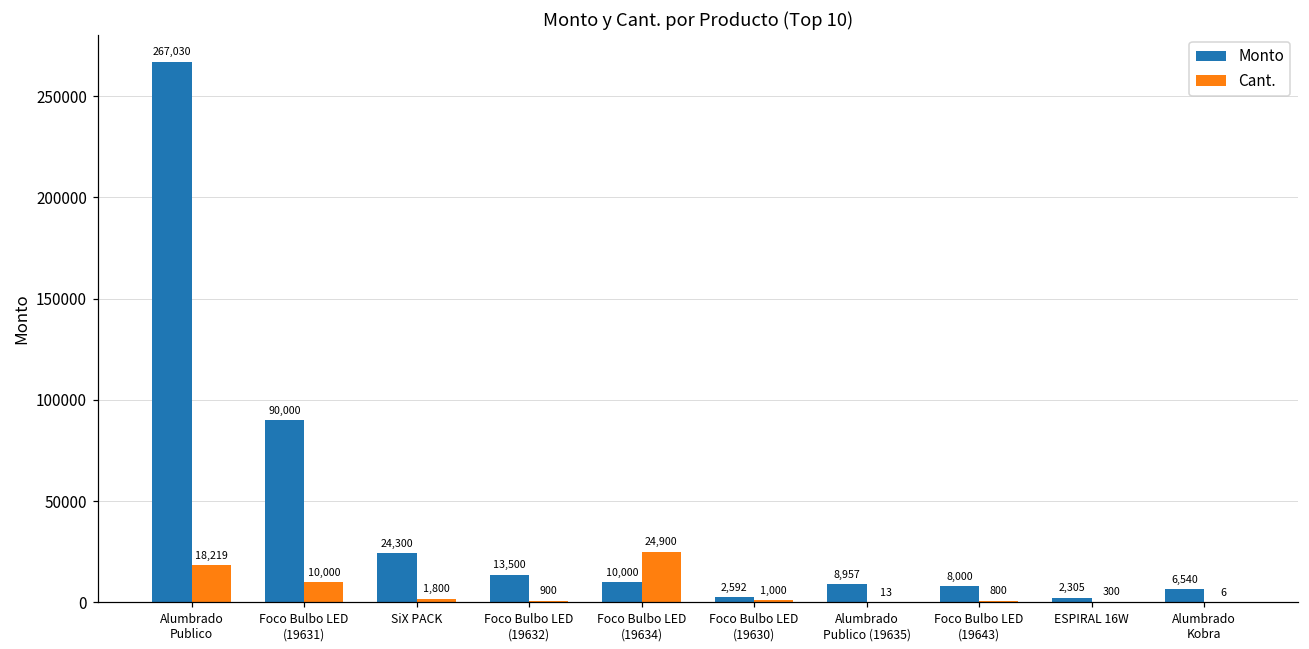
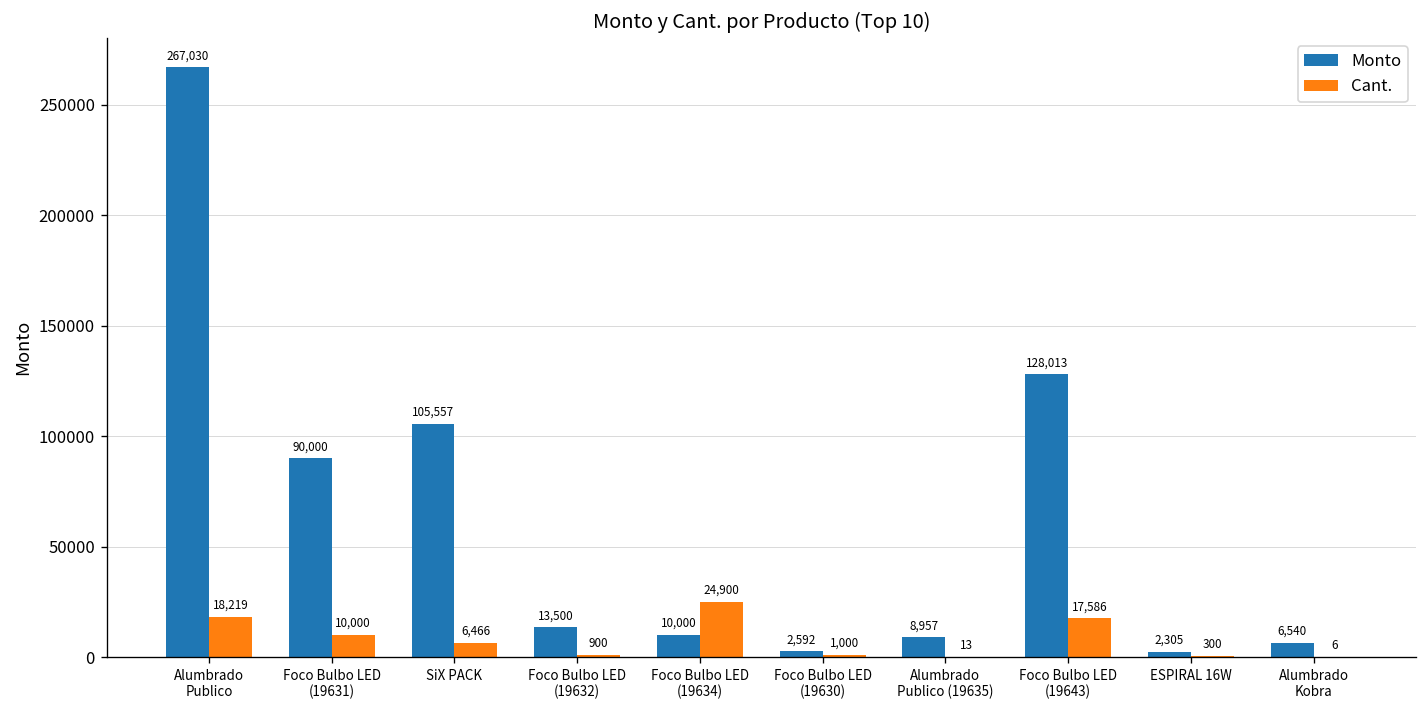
  {
    "Monto": {
      "Alumbrado Publico": "267,030",
      "Foco Bulbo LED (19631)": "90,000",
-     "SiX PACK": "24,300",
+     "SiX PACK": "105,557",
      "Foco Bulbo LED (19632)": "13,500",
      "Foco Bulbo LED (19634)": "10,000",
      "Foco Bulbo LED (19630)": "2,592",
      "Alumbrado Publico (19635)": "8,957",
-     "Foco Bulbo LED (19643)": "8,000",
+     "Foco Bulbo LED (19643)": "128,013",
      "ESPIRAL 16W": "2,305",
      "Alumbrado Kobra": "6,540"
    },
    "Cant.": {
      "Alumbrado Publico": "18,219",
      "Foco Bulbo LED (19631)": "10,000",
-     "SiX PACK": "1,800",
+     "SiX PACK": "6,466",
      "Foco Bulbo LED (19632)": "900",
      "Foco Bulbo LED (19634)": "24,900",
      "Foco Bulbo LED (19630)": "1,000",
      "Alumbrado Publico (19635)": "13",
-     "Foco Bulbo LED (19643)": "800",
+     "Foco Bulbo LED (19643)": "17,586",
      "ESPIRAL 16W": "300",
      "Alumbrado Kobra": "6"
    }
  }
